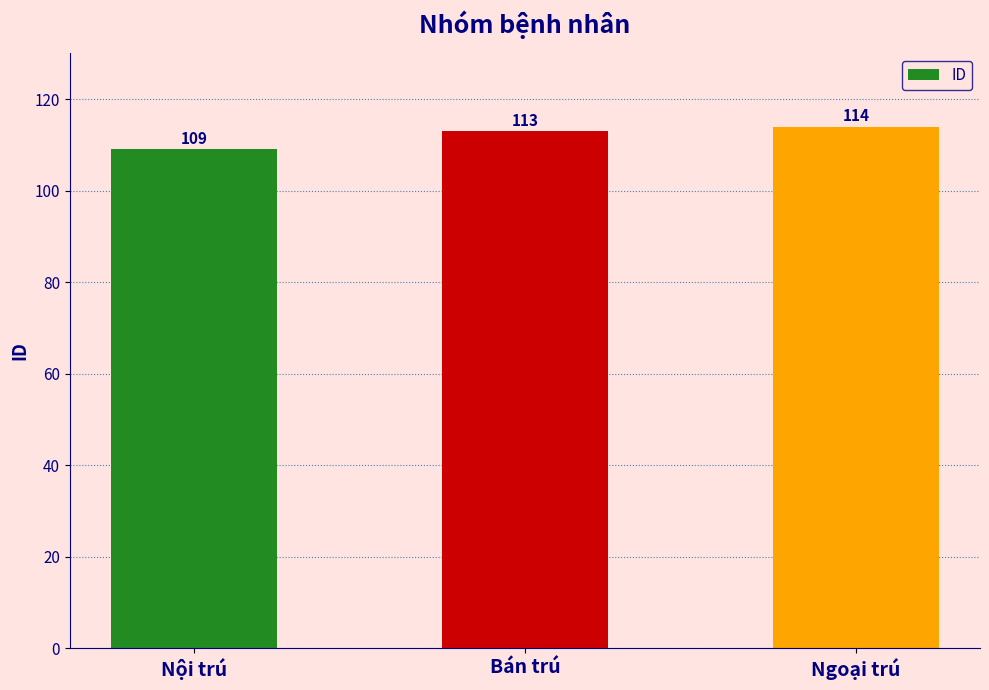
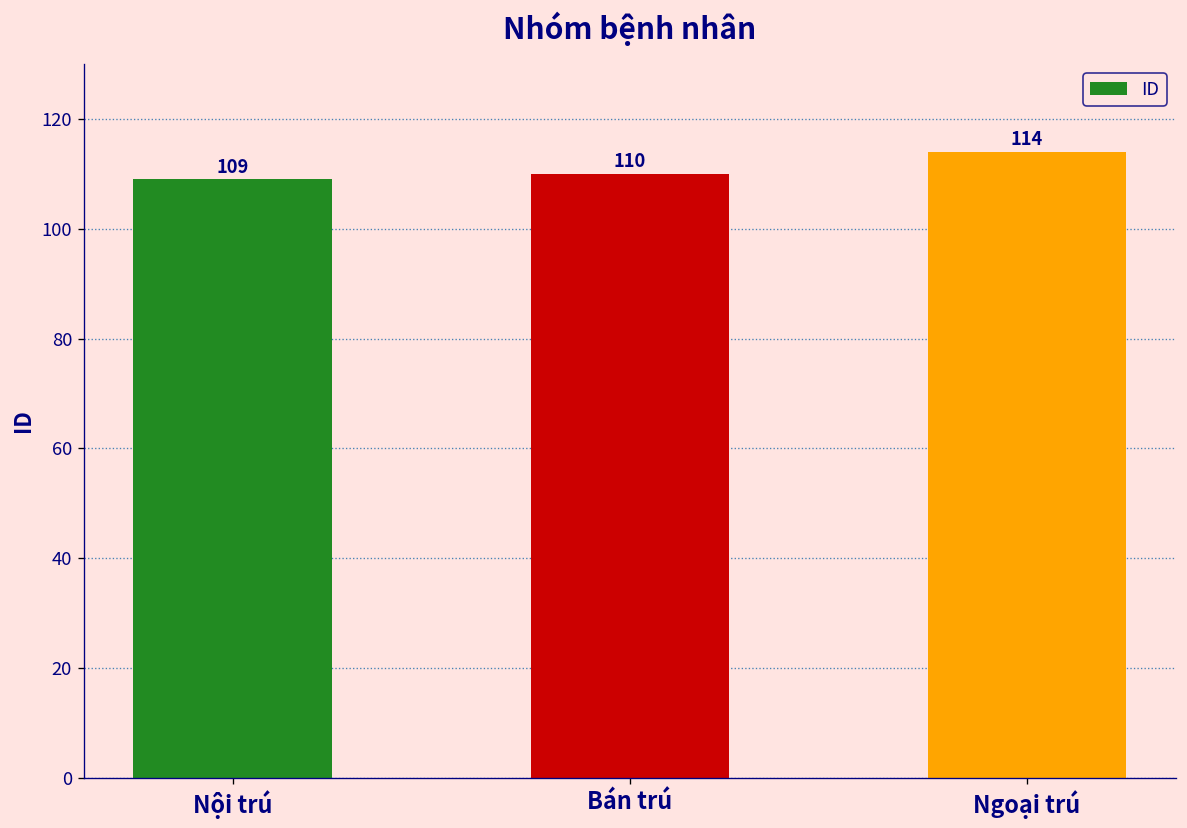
  {
    "Nội trú": 109,
-   "Bán trú": 113,
+   "Bán trú": 110,
    "Ngoại trú": 114
  }
